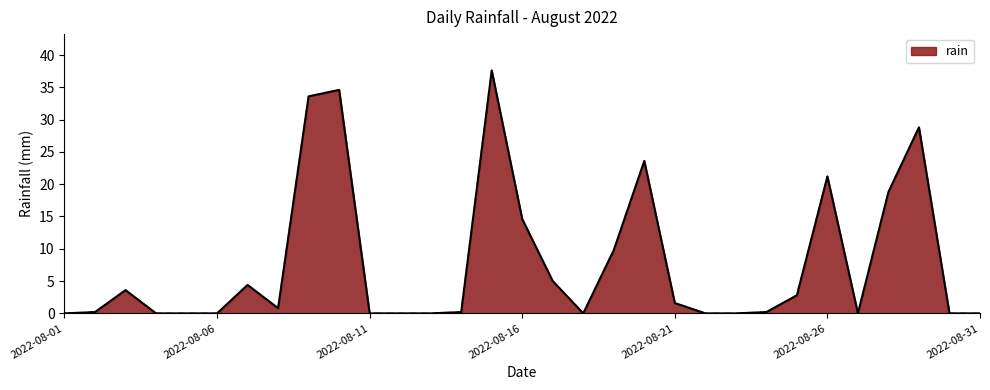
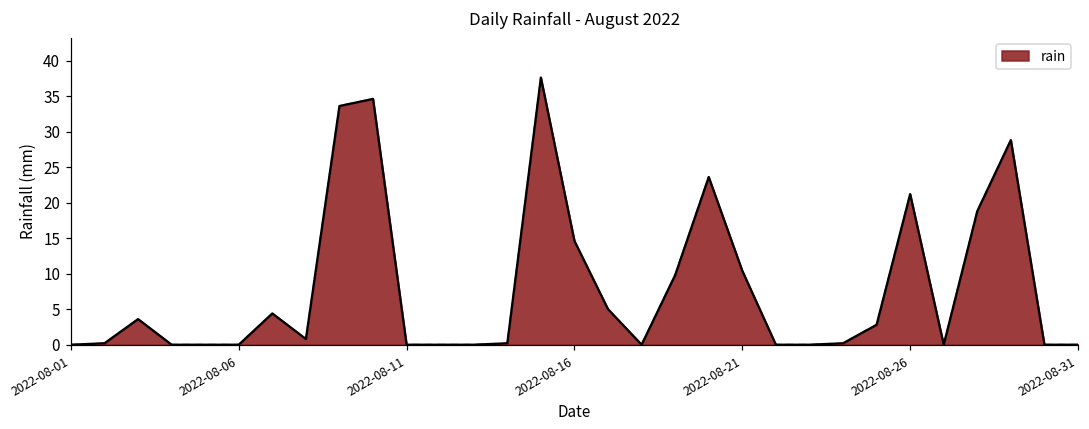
  {
    "2022-08-01": 0,
    "2022-08-06": 0,
    "2022-08-11": 0,
    "2022-08-16": 15,
-   "2022-08-21": 2,
+   "2022-08-21": 10,
    "2022-08-26": 21,
    "2022-08-31": 0
  }
